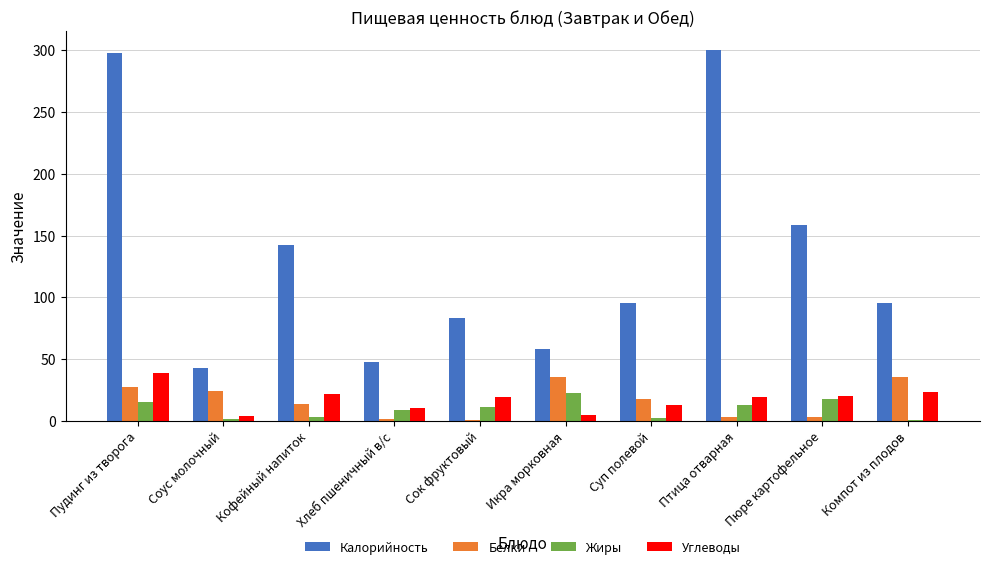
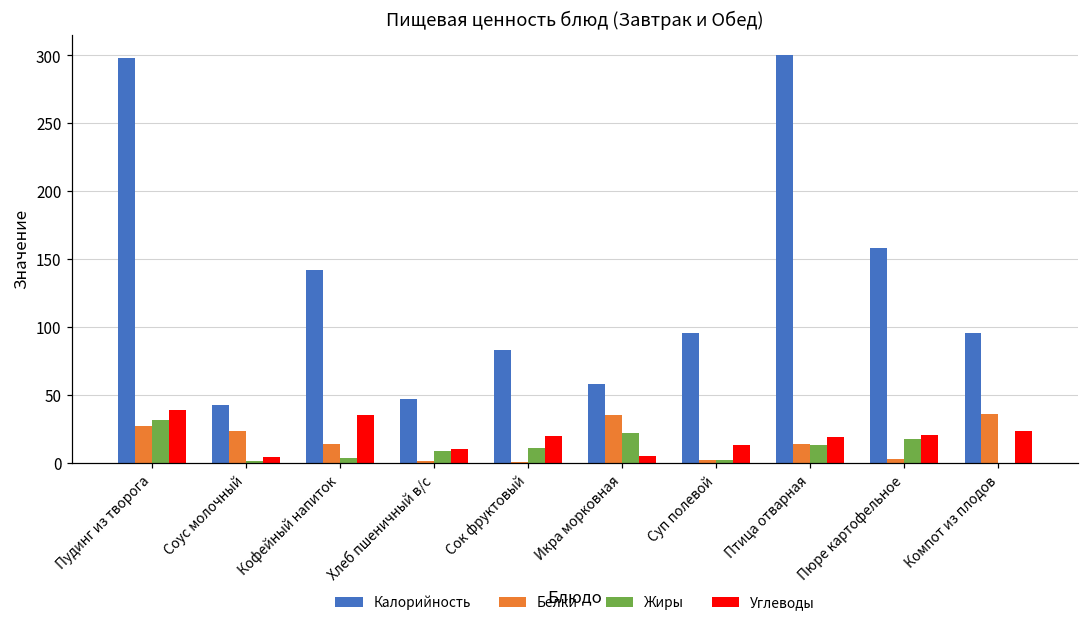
  {
    "Калорийность": {
      "Пудинг из творога": 298,
      "Соус молочный": 43,
      "Кофейный напиток": 142,
      "Хлеб пшеничный в/с": 47,
      "Сок фруктовый": 83,
      "Икра морковная": 58,
      "Суп полевой": 96,
      "Птица отварная": 300,
      "Пюре картофельное": 159,
      "Компот из плодов": 96
    },
    "Белки": {
      "Пудинг из творога": 27,
      "Соус молочный": 24,
      "Кофейный напиток": 14,
      "Икра морковная": 35,
-     "Суп полевой": 17,
-     "Птица отварная": 3,
+     "Суп полевой": 2,
+     "Птица отварная": 14,
      "Пюре картофельное": 3,
      "Компот из плодов": 36
    },
    "Жиры": {
-     "Пудинг из творога": 15,
+     "Пудинг из творога": 31,
      "Кофейный напиток": 3,
      "Хлеб пшеничный в/с": 9,
      "Сок фруктовый": 11,
      "Икра морковная": 22,
      "Суп полевой": 2,
      "Птица отварная": 13,
      "Пюре картофельное": 18
    },
    "Углеводы": {
      "Пудинг из творога": 39,
      "Соус молочный": 4,
-     "Кофейный напиток": 22,
+     "Кофейный напиток": 35,
      "Хлеб пшеничный в/с": 10,
      "Сок фруктовый": 20,
      "Икра морковная": 5,
      "Суп полевой": 13,
      "Птица отварная": 19,
      "Пюре картофельное": 20,
      "Компот из плодов": 23
    }
  }
